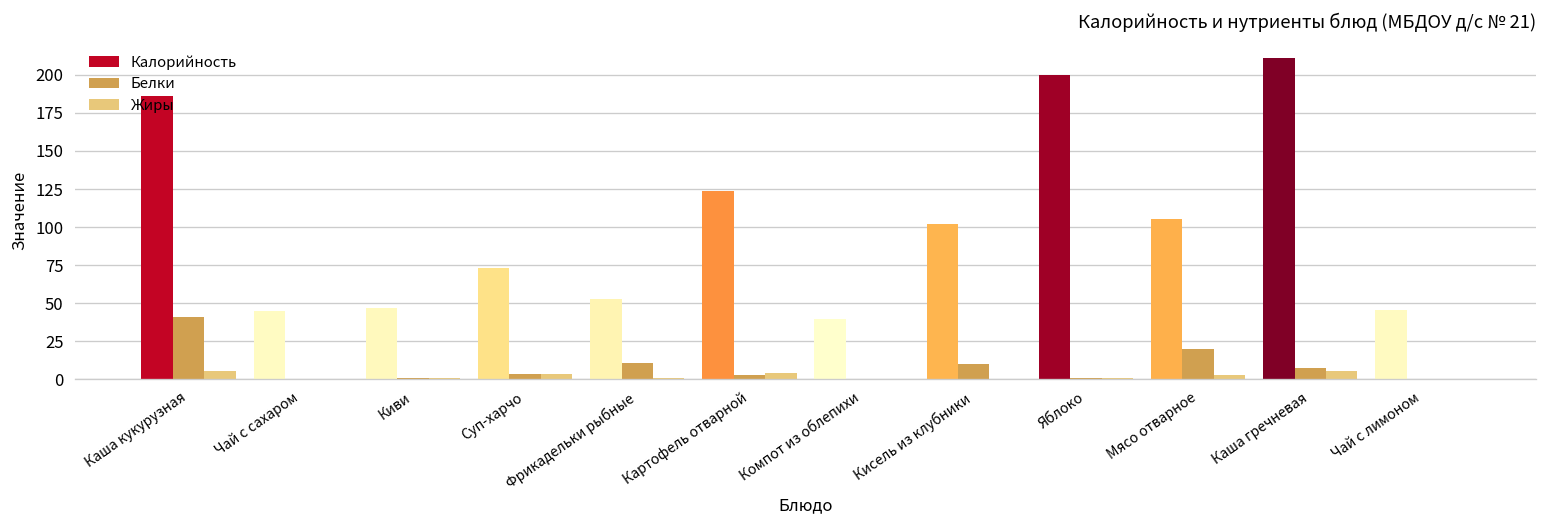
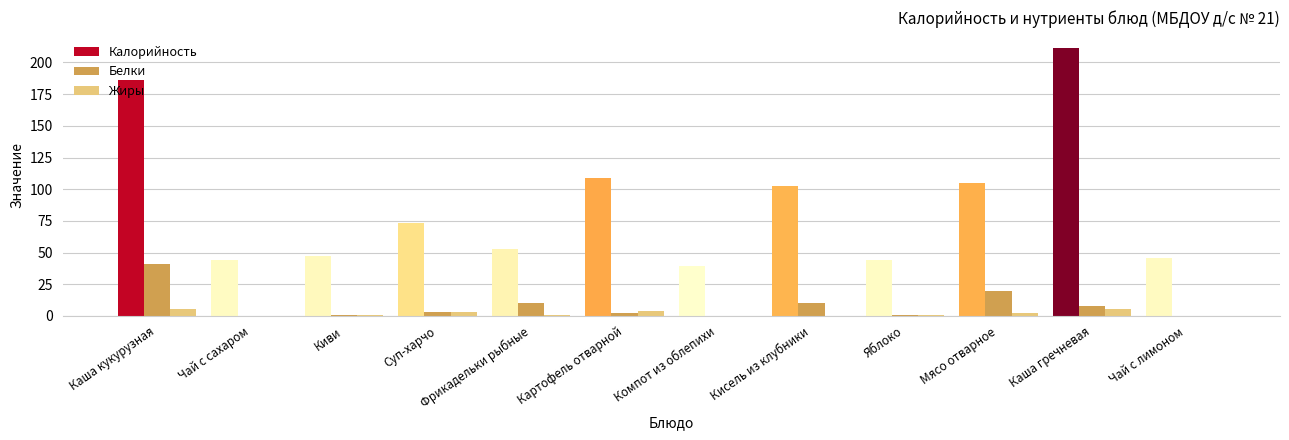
  {
    "Калорийность": {
      "Каша кукурузная": 186,
      "Чай с сахаром": 44,
      "Киви": 47,
      "Суп-харчо": 73,
      "Фрикадельки рыбные": 53,
-     "Картофель отварной": 123,
+     "Картофель отварной": 109,
      "Компот из облепихи": 40,
      "Кисель из клубники": 102,
-     "Яблоко": 200,
+     "Яблоко": 44,
      "Мясо отварное": 105,
      "Каша гречневая": 211,
      "Чай с лимоном": 46
    },
    "Белки": {
      "Каша кукурузная": 41,
      "Суп-харчо": 3,
      "Фрикадельки рыбные": 10,
      "Картофель отварной": 3,
      "Кисель из клубники": 10,
      "Мясо отварное": 20,
      "Каша гречневая": 7
    },
    "Жиры": {
      "Каша кукурузная": 6,
      "Суп-харчо": 3,
      "Картофель отварной": 4,
      "Мясо отварное": 3,
      "Каша гречневая": 5
    }
  }
